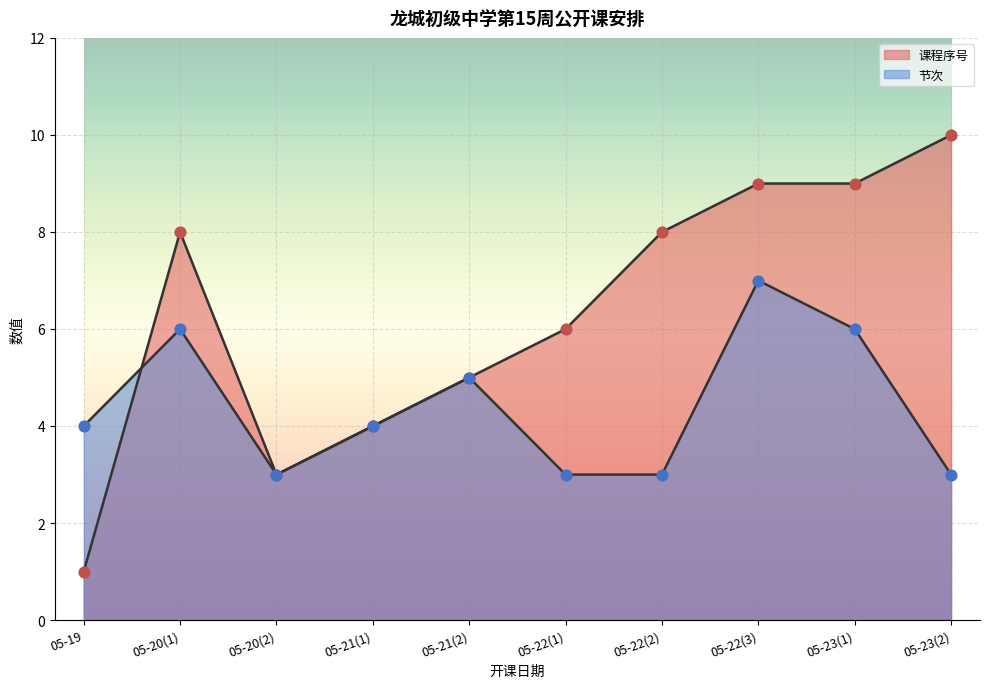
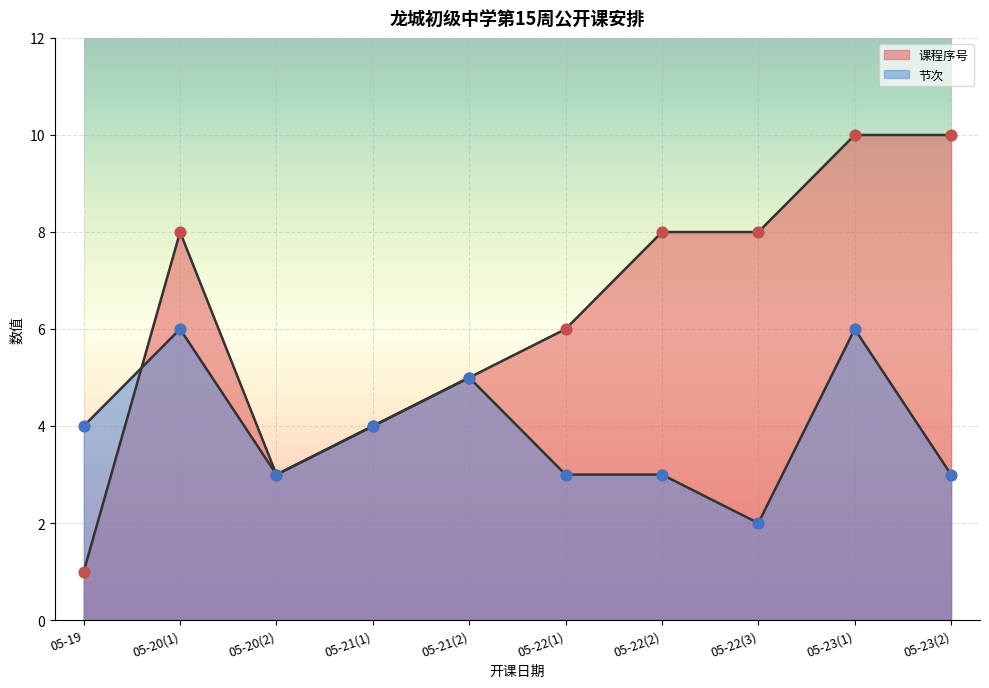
  {
    "课程序号": {
      "05-19": 1,
      "05-20(1)": 8,
      "05-22(1)": 6,
      "05-22(2)": 8,
-     "05-22(3)": 9,
-     "05-23(1)": 9,
+     "05-22(3)": 8,
+     "05-23(1)": 10,
      "05-23(2)": 10
    },
    "节次": {
      "05-19": 4,
      "05-20(1)": 6,
      "05-22(1)": 3,
      "05-22(2)": 3,
-     "05-22(3)": 7,
+     "05-22(3)": 2,
      "05-23(1)": 6,
      "05-23(2)": 3
    }
  }
